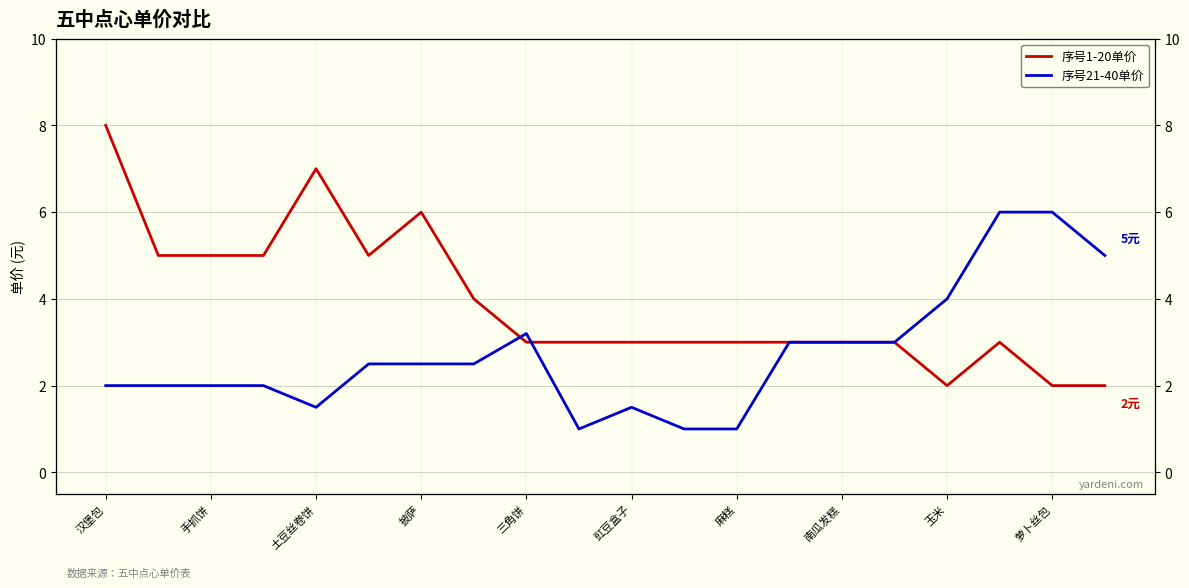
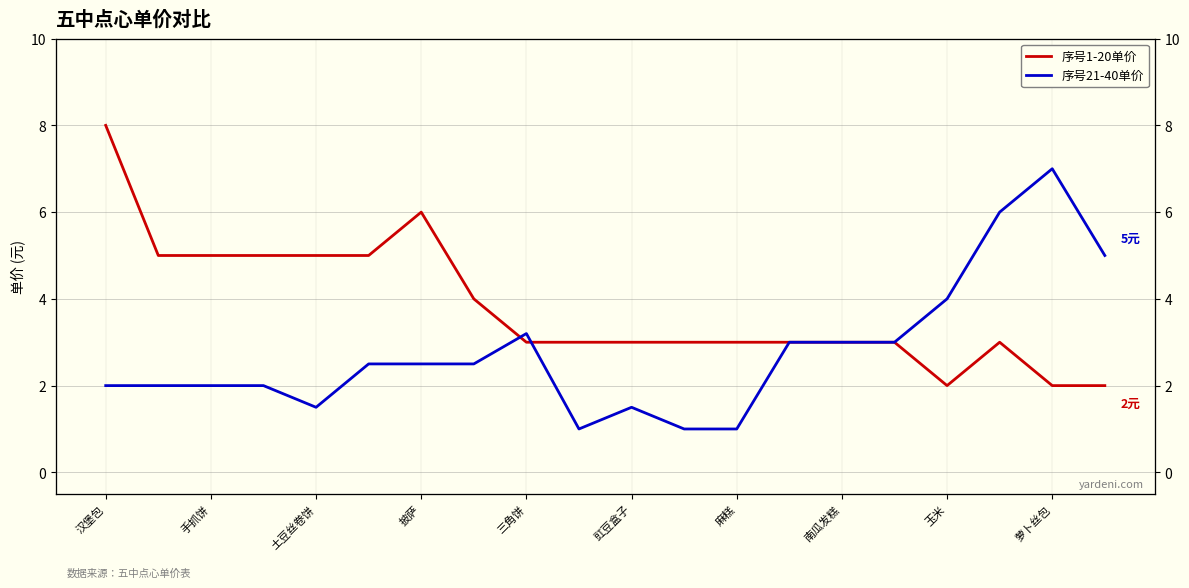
  {
    "序号1-20单价": {
      "汉堡包": 8,
      "手抓饼": 5,
-     "土豆丝卷饼": 7,
+     "土豆丝卷饼": 5,
      "披萨": 6,
      "三角饼": 3,
      "豇豆盒子": 3,
      "麻糕": 3,
      "玉米": 2,
      "萝卜丝包": 2
    },
    "序号21-40单价": {
      "汉堡包": 2,
      "手抓饼": 2,
      "土豆丝卷饼": 1.5,
      "披萨": 2.5,
      "三角饼": 3.2,
      "豇豆盒子": 1.5,
      "麻糕": 1,
      "玉米": 4,
-     "萝卜丝包": 6
+     "萝卜丝包": 7
    }
  }
